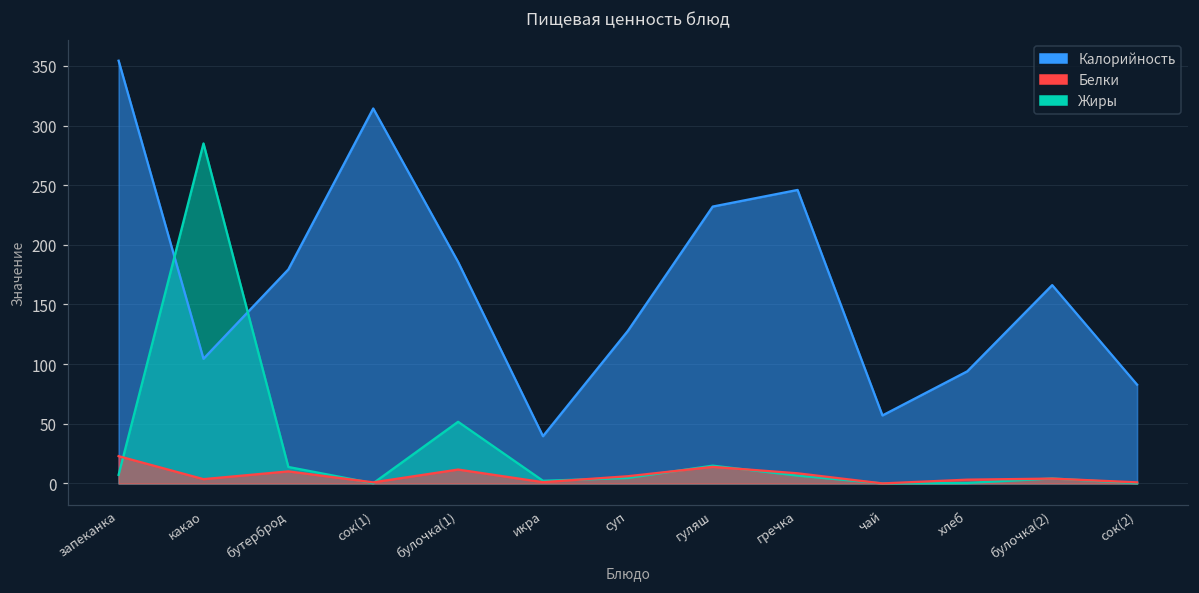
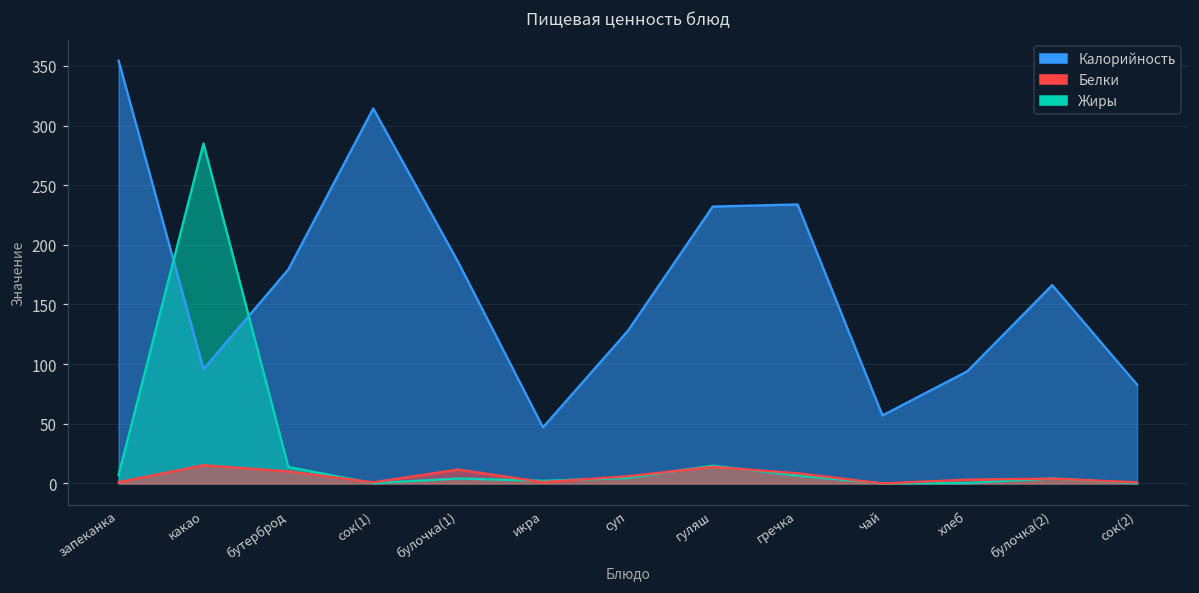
  {
    "Калорийность": {
      "запеканка": 354,
-     "какао": 104,
+     "какао": 96,
      "бутерброд": 179,
      "сок(1)": 314,
      "булочка(1)": 186,
-     "икра": 40,
+     "икра": 47,
      "суп": 128,
      "гуляш": 232,
-     "гречка": 246,
+     "гречка": 234,
      "чай": 57,
      "хлеб": 94,
      "булочка(2)": 166,
      "сок(2)": 83
    },
    "Жиры": {
      "запеканка": 7,
      "какао": 285,
      "бутерброд": 14,
-     "булочка(1)": 52,
+     "булочка(1)": 4,
      "хлеб": 0
    },
    "Белки": {
-     "запеканка": 23,
-     "какао": 4,
+     "запеканка": 1,
+     "какао": 15,
      "бутерброд": 10,
      "булочка(1)": 12,
      "хлеб": 3
    }
  }
